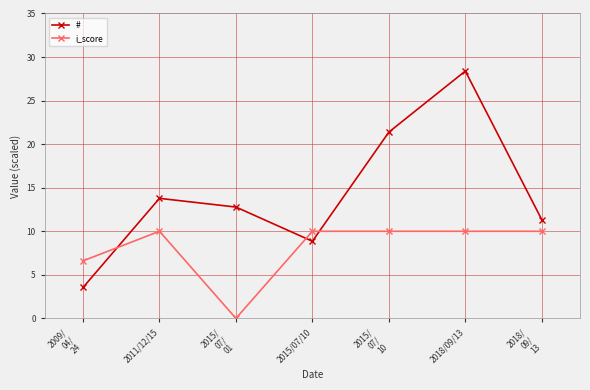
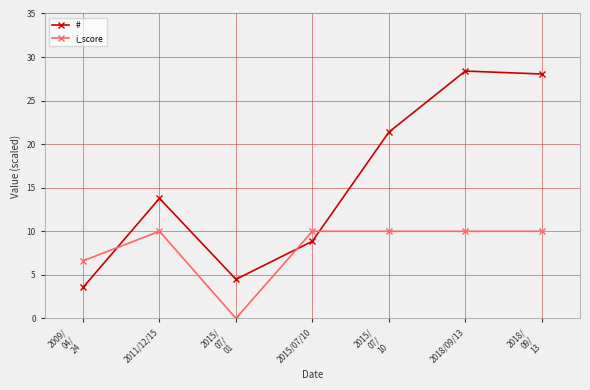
  {
    "#": {
      "2009/ 04/ 24": 4,
      "2011/12/15": 14,
-     "2015/ 07/ 01": 13,
+     "2015/ 07/ 01": 4,
      "2015/07/10": 9,
      "2015/ 07/ 10": 21,
      "2018/09/13": 28,
-     "2018/ 09/ 13": 11
+     "2018/ 09/ 13": 28
    },
    "i_score": {
      "2009/ 04/ 24": 7,
      "2011/12/15": 10,
      "2015/ 07/ 01": 0,
      "2015/07/10": 10,
      "2015/ 07/ 10": 10,
      "2018/09/13": 10,
      "2018/ 09/ 13": 10
    }
  }
